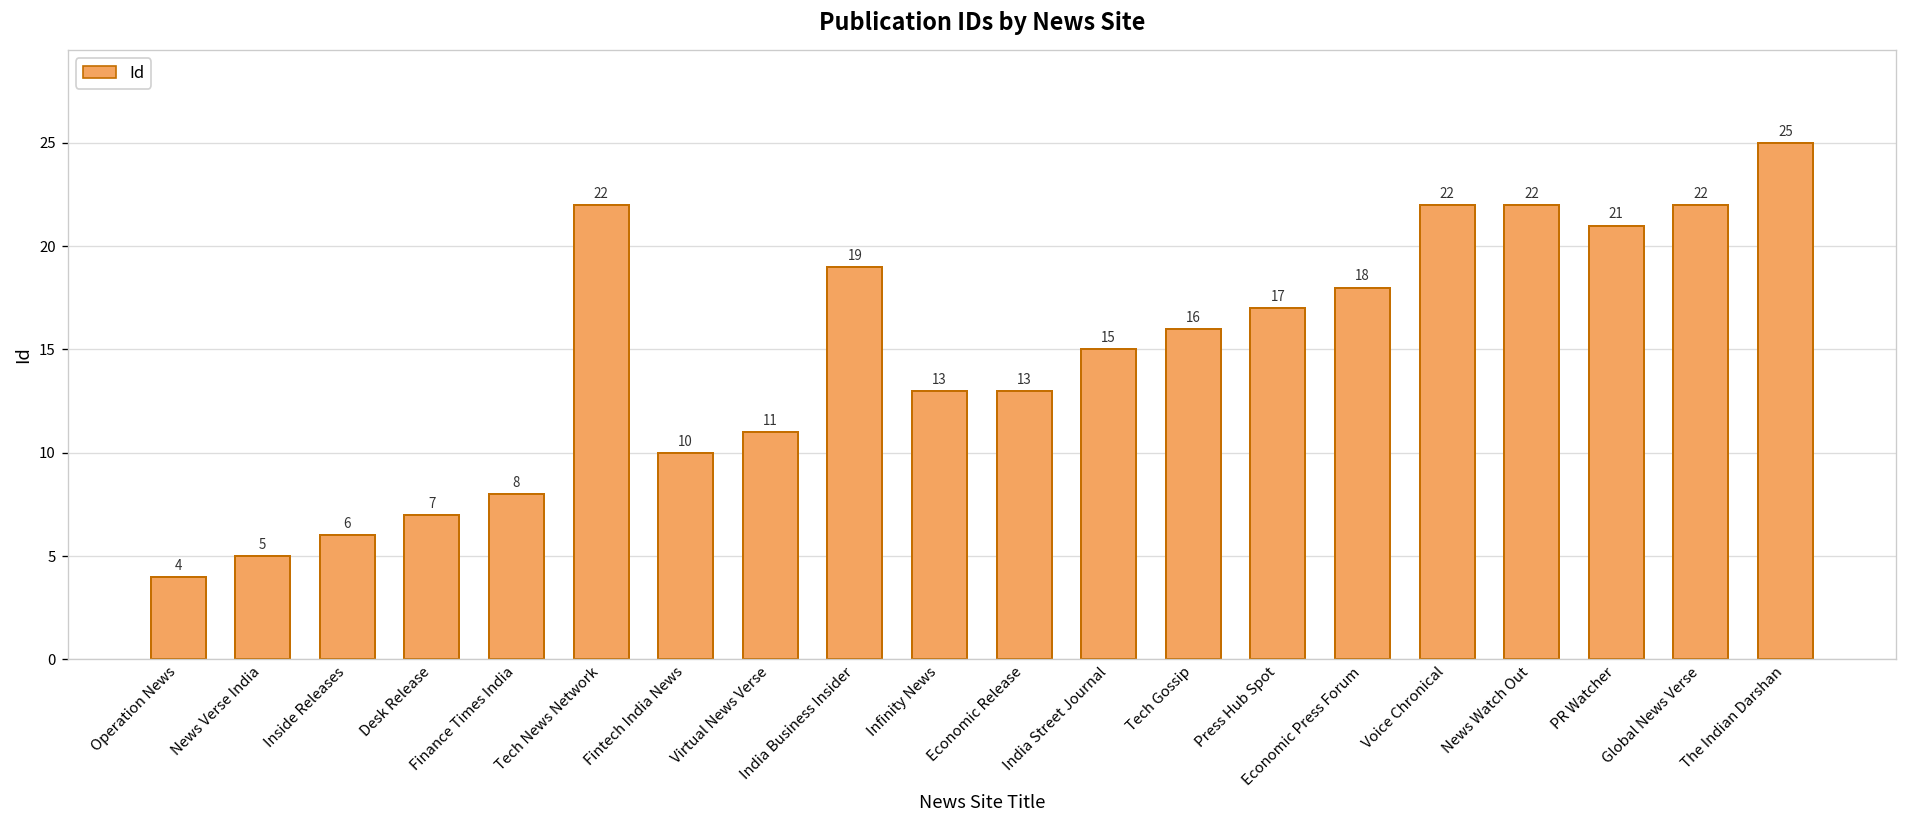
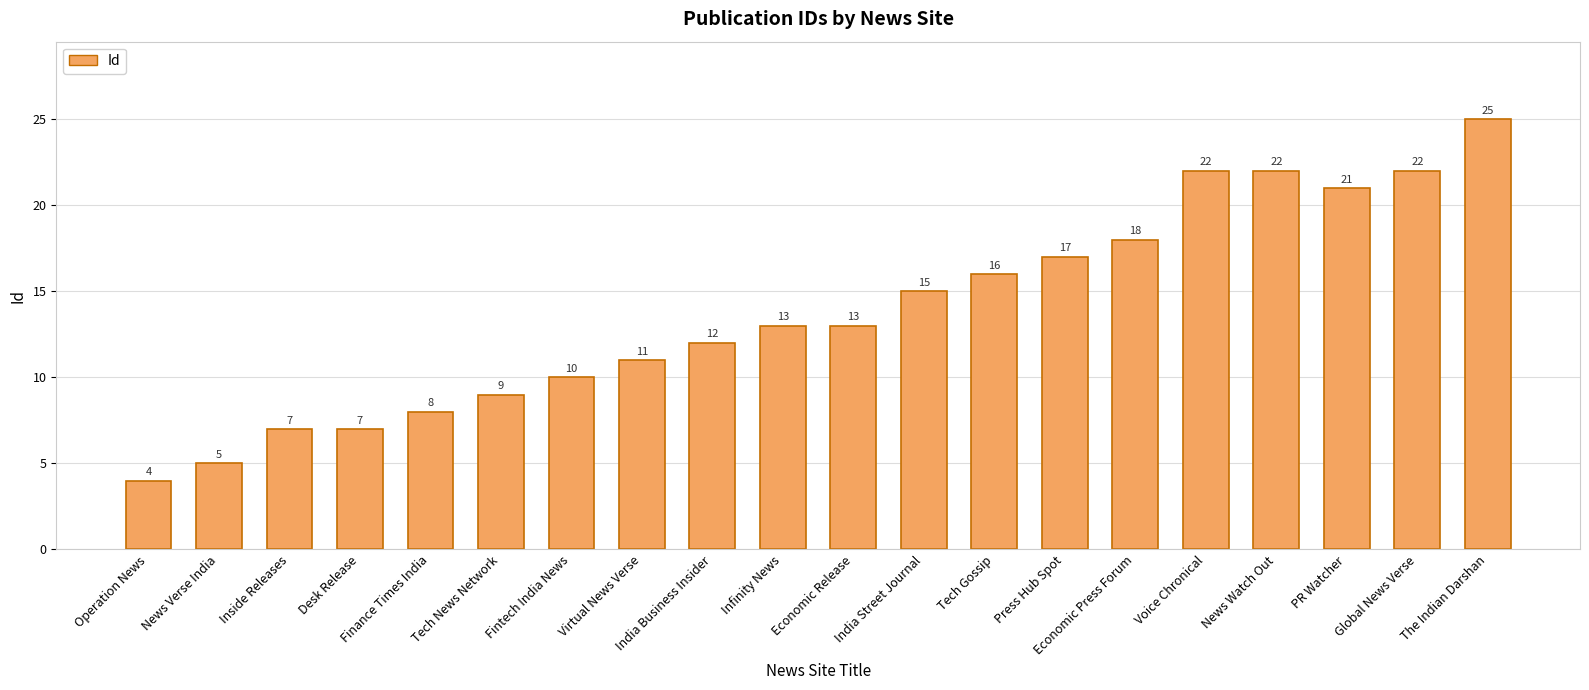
  {
    "Operation News": 4,
    "News Verse India": 5,
-   "Inside Releases": 6,
+   "Inside Releases": 7,
    "Desk Release": 7,
    "Finance Times India": 8,
-   "Tech News Network": 22,
+   "Tech News Network": 9,
    "Fintech India News": 10,
    "Virtual News Verse": 11,
-   "India Business Insider": 19,
+   "India Business Insider": 12,
    "Infinity News": 13,
    "Economic Release": 13,
    "India Street Journal": 15,
    "Tech Gossip": 16,
    "Press Hub Spot": 17,
    "Economic Press Forum": 18,
    "Voice Chronical": 22,
    "News Watch Out": 22,
    "PR Watcher": 21,
    "Global News Verse": 22,
    "The Indian Darshan": 25
  }
